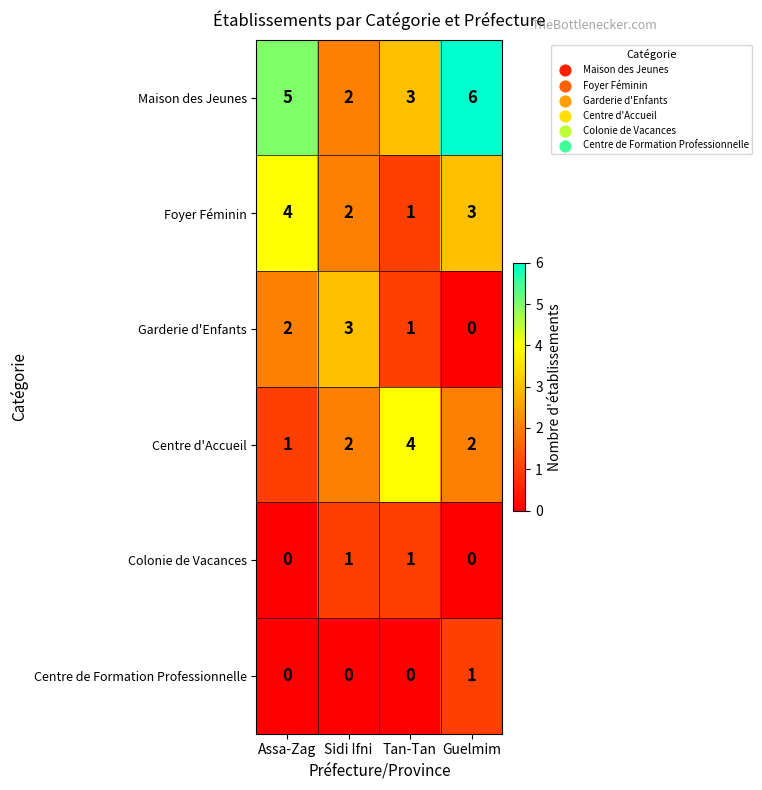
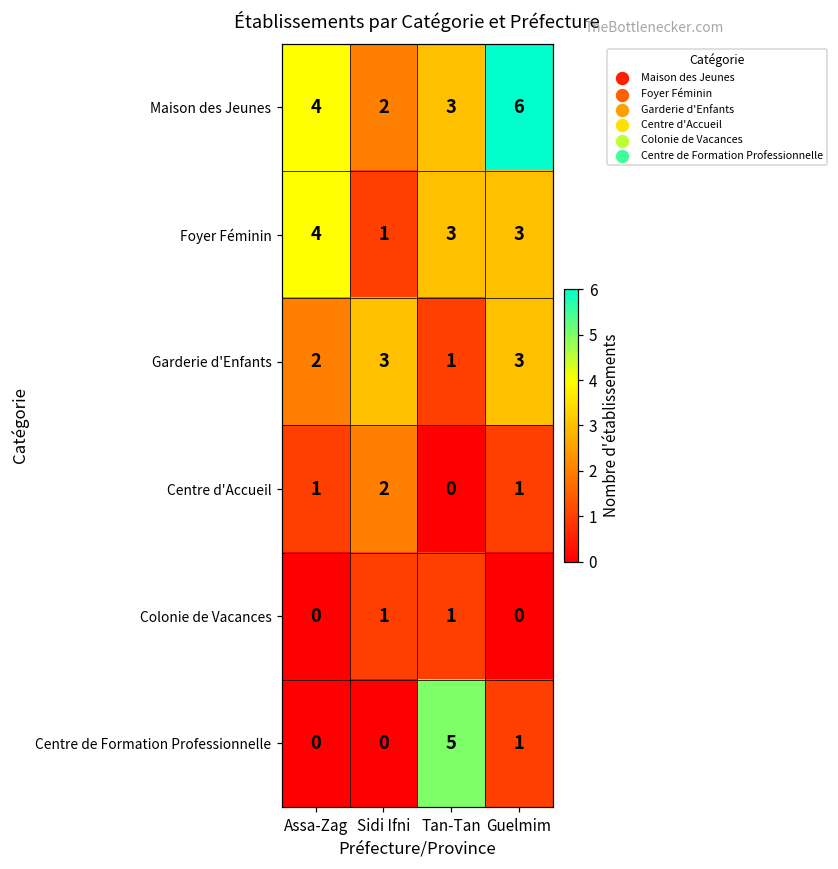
  {
    "Maison des Jeunes": {
-     "Assa-Zag": 5,
+     "Assa-Zag": 4,
      "Sidi Ifni": 2,
      "Tan-Tan": 3,
      "Guelmim": 6
    },
    "Foyer Féminin": {
      "Assa-Zag": 4,
-     "Sidi Ifni": 2,
-     "Tan-Tan": 1,
+     "Sidi Ifni": 1,
+     "Tan-Tan": 3,
      "Guelmim": 3
    },
    "Garderie d'Enfants": {
      "Assa-Zag": 2,
      "Sidi Ifni": 3,
      "Tan-Tan": 1,
-     "Guelmim": 0
+     "Guelmim": 3
    },
    "Centre d'Accueil": {
      "Assa-Zag": 1,
      "Sidi Ifni": 2,
-     "Tan-Tan": 4,
-     "Guelmim": 2
+     "Tan-Tan": 0,
+     "Guelmim": 1
    },
    "Colonie de Vacances": {
      "Assa-Zag": 0,
      "Sidi Ifni": 1,
      "Tan-Tan": 1,
      "Guelmim": 0
    },
    "Centre de Formation Professionnelle": {
      "Assa-Zag": 0,
      "Sidi Ifni": 0,
-     "Tan-Tan": 0,
+     "Tan-Tan": 5,
      "Guelmim": 1
    }
  }
